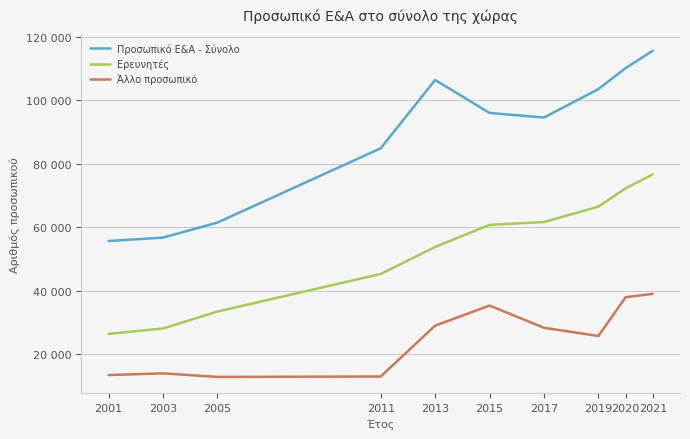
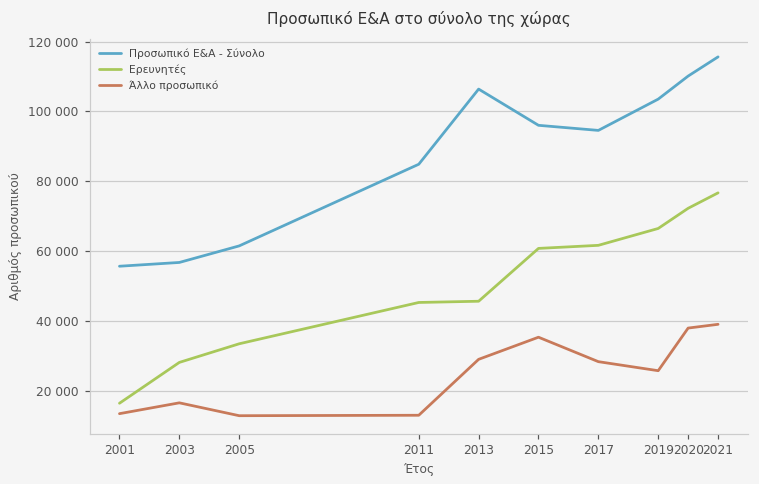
  {
    "Προσωπικό Ε&Α - Σύνολο": {
      "2001": 56000,
      "2003": 57000,
      "2005": 61000,
      "2011": 85000,
      "2013": 106000,
      "2015": 96000,
      "2017": 95000,
      "2019": 104000,
      "2020": 110000,
      "2021": 116000
    },
    "Ερευνητές": {
-     "2001": 26000,
+     "2001": 16000,
      "2003": 28000,
      "2005": 33000,
      "2011": 45000,
-     "2013": 54000,
+     "2013": 46000,
      "2015": 61000,
      "2017": 62000,
      "2019": 66000,
      "2020": 72000,
      "2021": 77000
    },
    "Άλλο προσωπικό": {
      "2001": 13000,
-     "2003": 14000,
+     "2003": 16000,
      "2005": 13000,
      "2011": 13000,
      "2013": 29000,
      "2015": 35000,
      "2017": 28000,
      "2019": 26000,
      "2020": 38000,
      "2021": 39000
    }
  }
